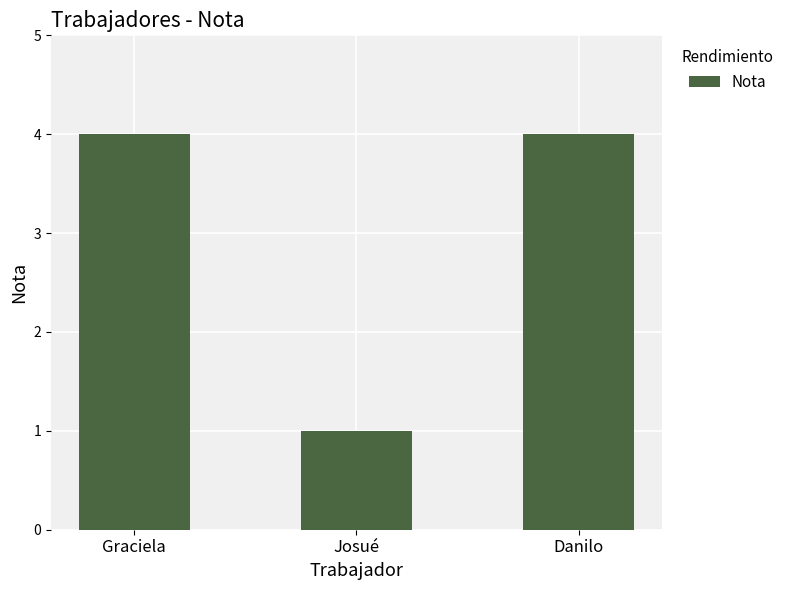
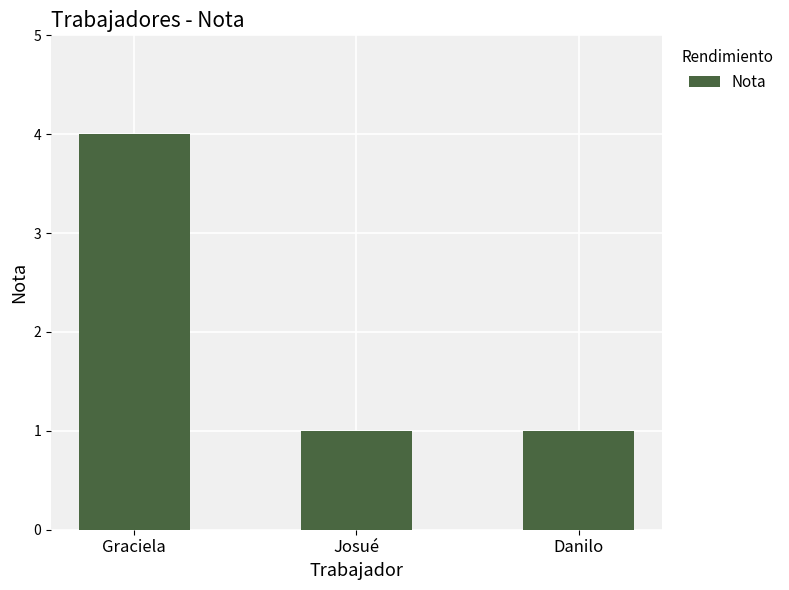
  {
    "Graciela": 4,
    "Josué": 1,
-   "Danilo": 4
+   "Danilo": 1
  }
